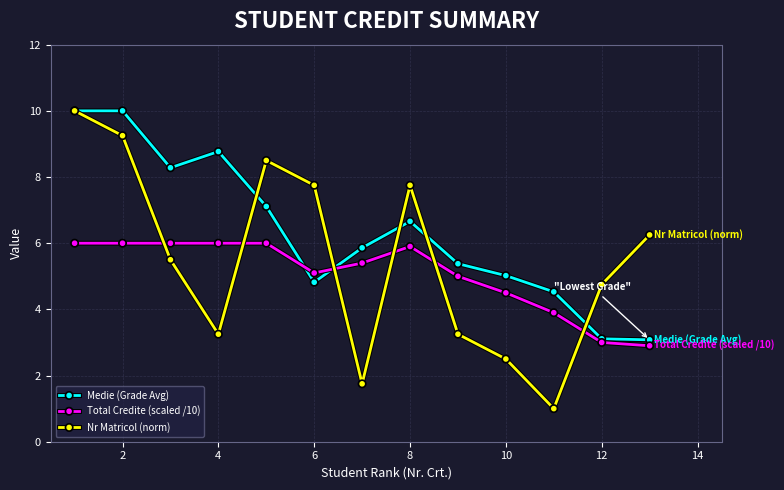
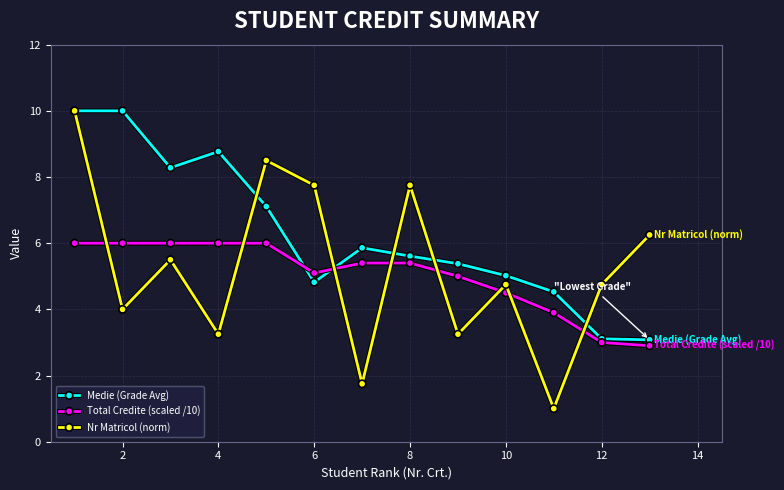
  {
    "Medie (Grade Avg)": {
      "2": 10.0,
      "4": 8.8,
      "6": 4.8,
-     "8": 6.7,
+     "8": 5.6,
      "10": 5.0,
      "12": 3.1
    },
    "Total Credite (scaled /10)": {
      "2": 6.0,
      "4": 6.0,
      "6": 5.1,
-     "8": 5.9,
+     "8": 5.4,
      "10": 4.5,
      "12": 3.0
    },
    "Nr Matricol (norm)": {
-     "2": 9.3,
+     "2": 4.0,
      "4": 3.3,
      "6": 7.8,
      "8": 7.8,
-     "10": 2.5,
+     "10": 4.8,
      "12": 4.8
    }
  }
